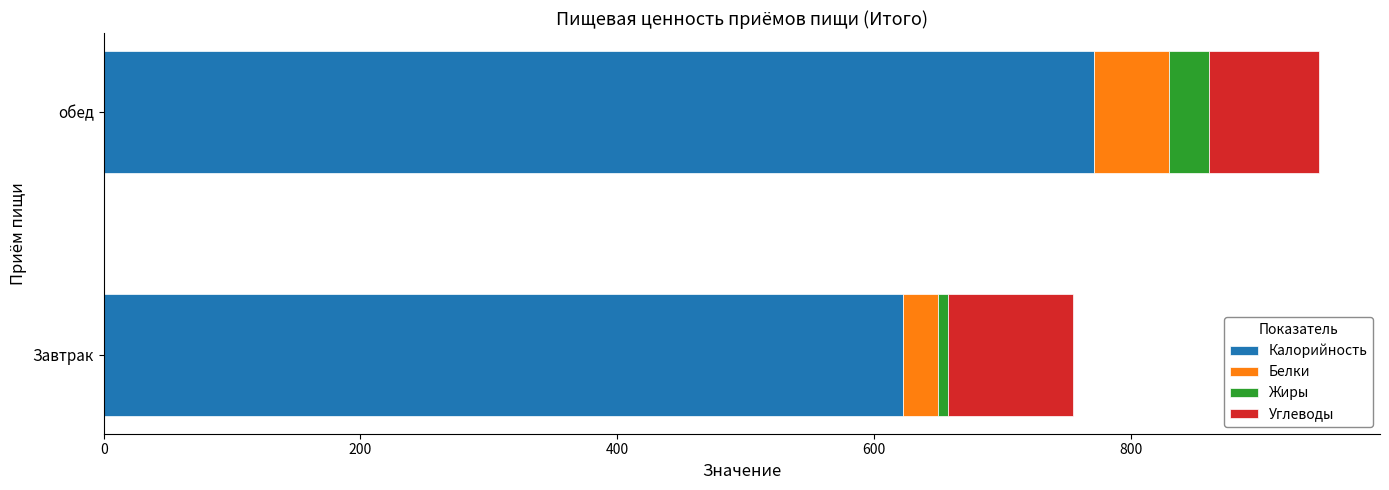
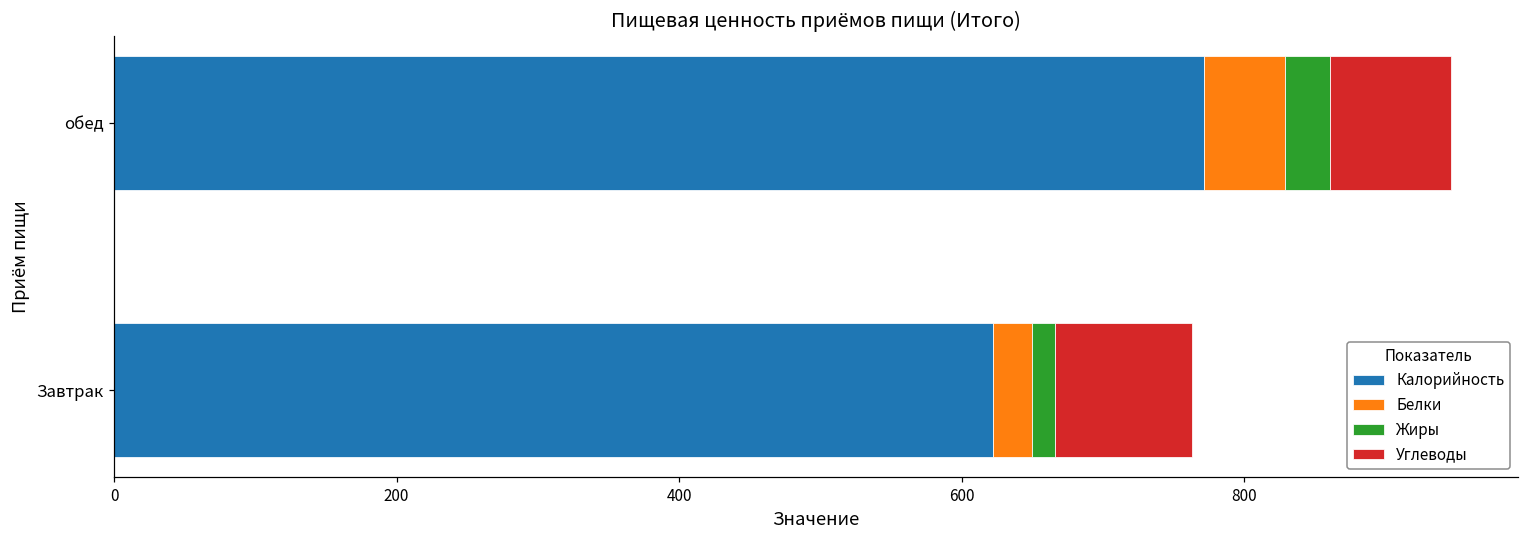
  {
    "Калорийность": {
      "обед": 772,
      "Завтрак": 622
    },
    "Белки": {
      "обед": 58,
      "Завтрак": 28
    },
    "Жиры": {
      "обед": 32,
-     "Завтрак": 8
+     "Завтрак": 16
    },
    "Углеводы": {
      "обед": 86,
      "Завтрак": 97
    }
  }
